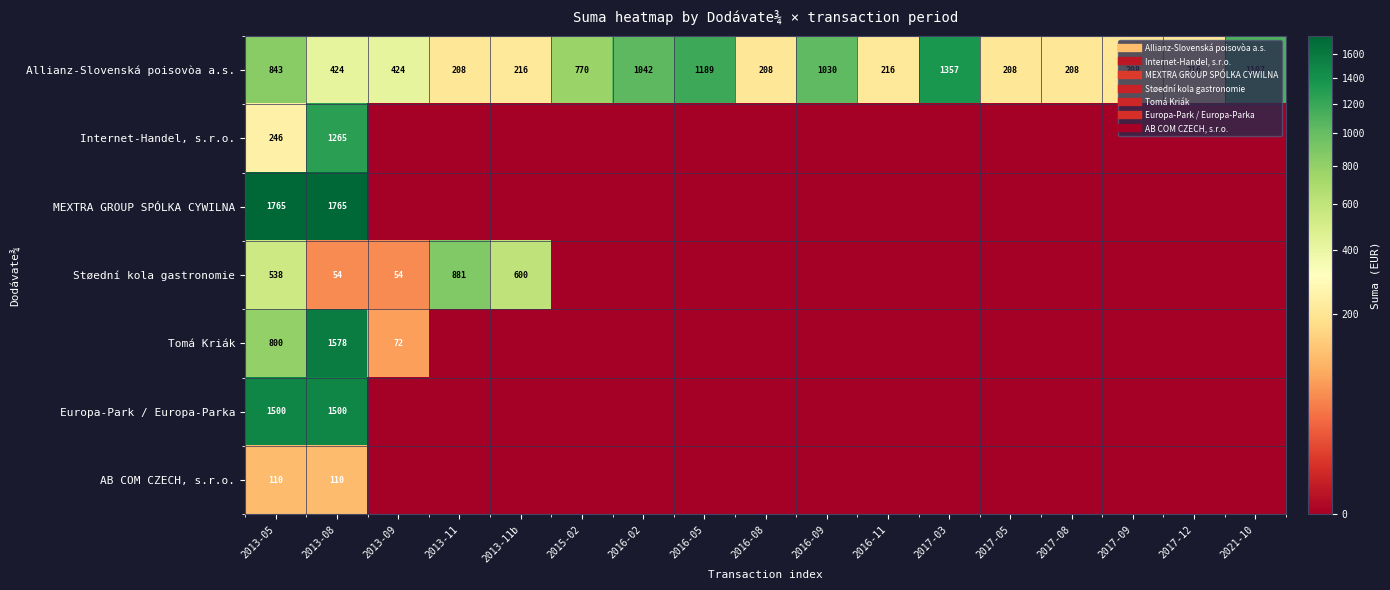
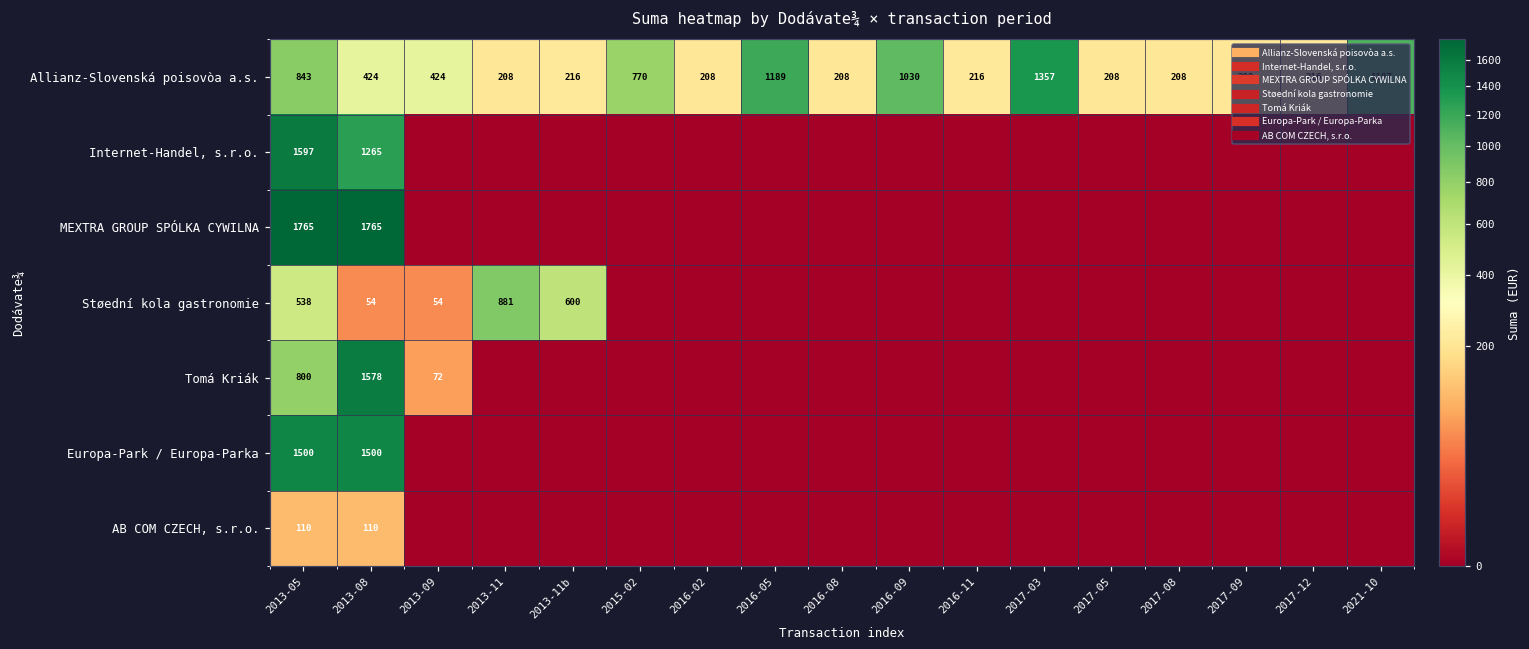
  {
    "Allianz-Slovenská poisovòa a.s.": {
      "2013-05": 843,
      "2013-08": 424,
      "2013-09": 424,
      "2013-11": 208,
      "2013-11b": 216,
      "2015-02": 770,
-     "2016-02": 1042,
+     "2016-02": 208,
      "2016-05": 1189,
      "2016-08": 208,
      "2016-09": 1030,
      "2016-11": 216,
      "2017-03": 1357,
      "2017-05": 208,
      "2017-08": 208
    },
    "Internet-Handel, s.r.o.": {
-     "2013-05": 246,
+     "2013-05": 1597,
      "2013-08": 1265
    },
    "MEXTRA GROUP SPÓLKA CYWILNA": {
      "2013-05": 1765,
      "2013-08": 1765
    },
    "Støední kola gastronomie": {
      "2013-05": 538,
      "2013-08": 54,
      "2013-09": 54,
      "2013-11": 881,
      "2013-11b": 600
    },
    "Tomá Kriák": {
      "2013-05": 800,
      "2013-08": 1578,
      "2013-09": 72
    },
    "Europa-Park / Europa-Parka": {
      "2013-05": 1500,
      "2013-08": 1500
    },
    "AB COM CZECH, s.r.o.": {
      "2013-05": 110,
      "2013-08": 110
    }
  }
